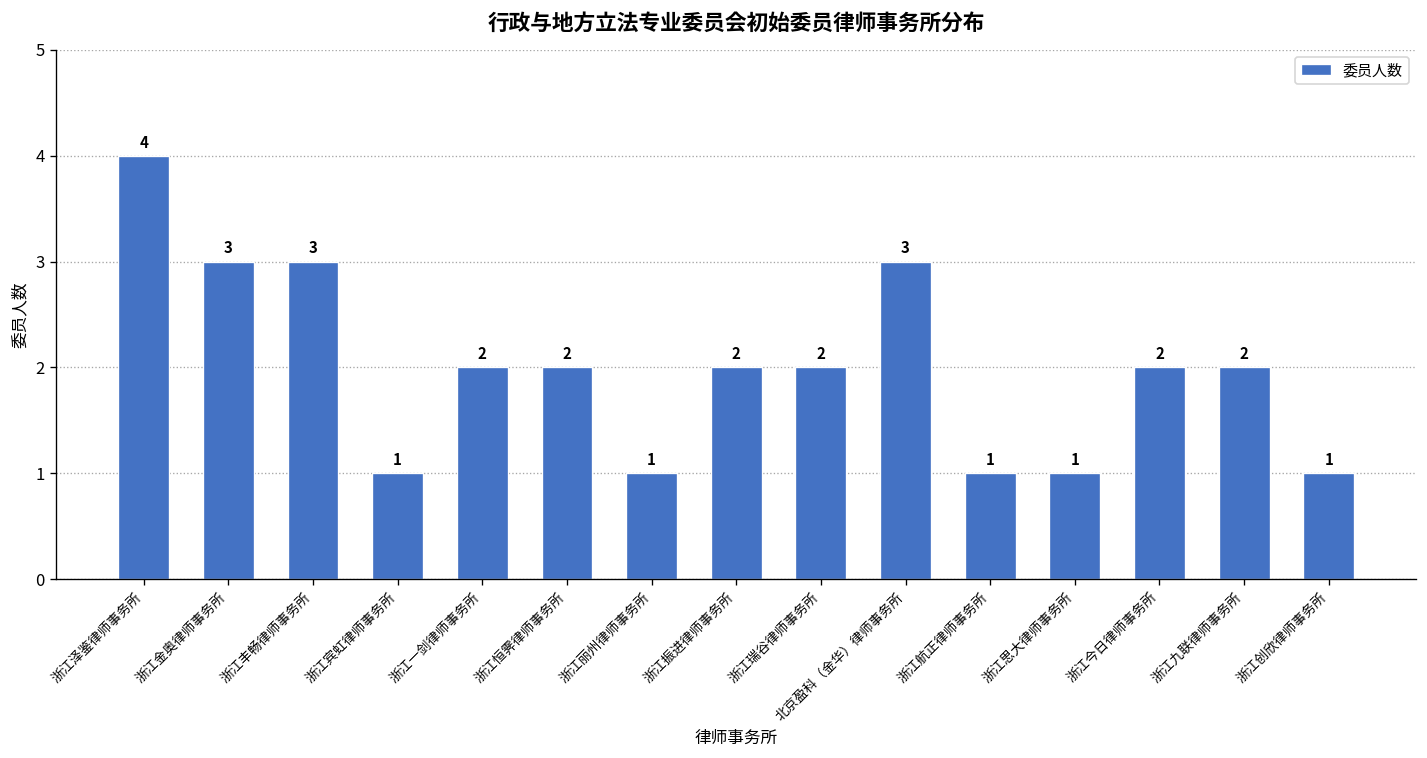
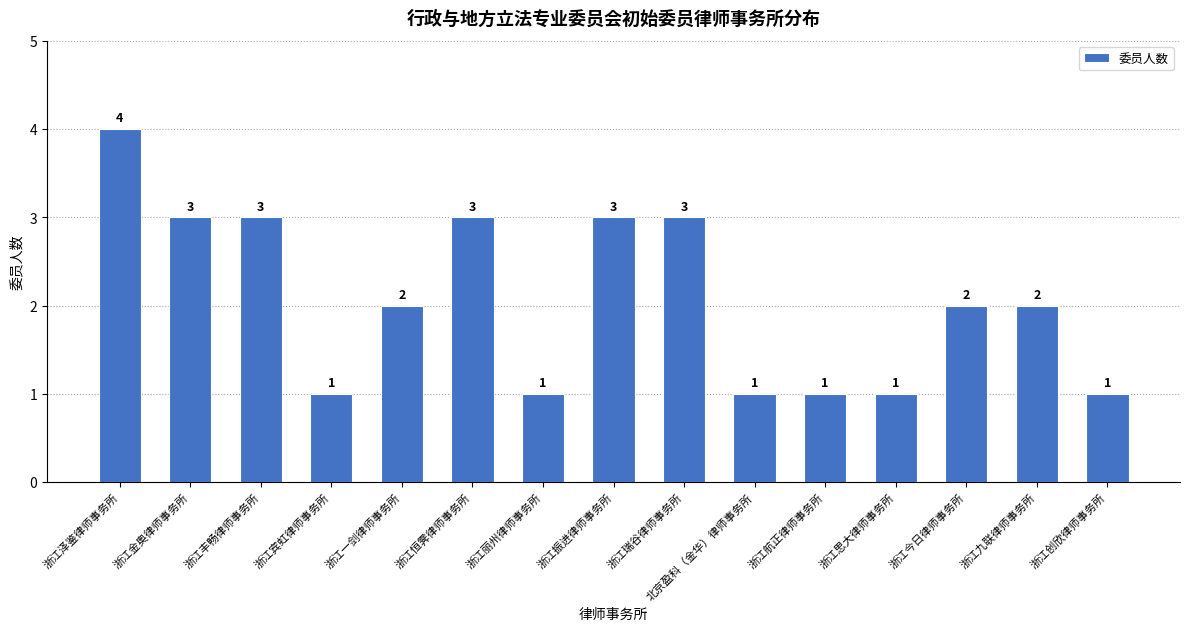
  {
    "浙江泽鉴律师事务所": 4,
    "浙江金奥律师事务所": 3,
    "浙江丰畅律师事务所": 3,
    "浙江宾虹律师事务所": 1,
    "浙江一剑律师事务所": 2,
-   "浙江恒霁律师事务所": 2,
+   "浙江恒霁律师事务所": 3,
    "浙江丽州律师事务所": 1,
-   "浙江振进律师事务所": 2,
-   "浙江瑞谷律师事务所": 2,
-   "北京盈科（金华）律师事务所": 3,
+   "浙江振进律师事务所": 3,
+   "浙江瑞谷律师事务所": 3,
+   "北京盈科（金华）律师事务所": 1,
    "浙江航正律师事务所": 1,
    "浙江思大律师事务所": 1,
    "浙江今日律师事务所": 2,
    "浙江九联律师事务所": 2,
    "浙江创欣律师事务所": 1
  }
